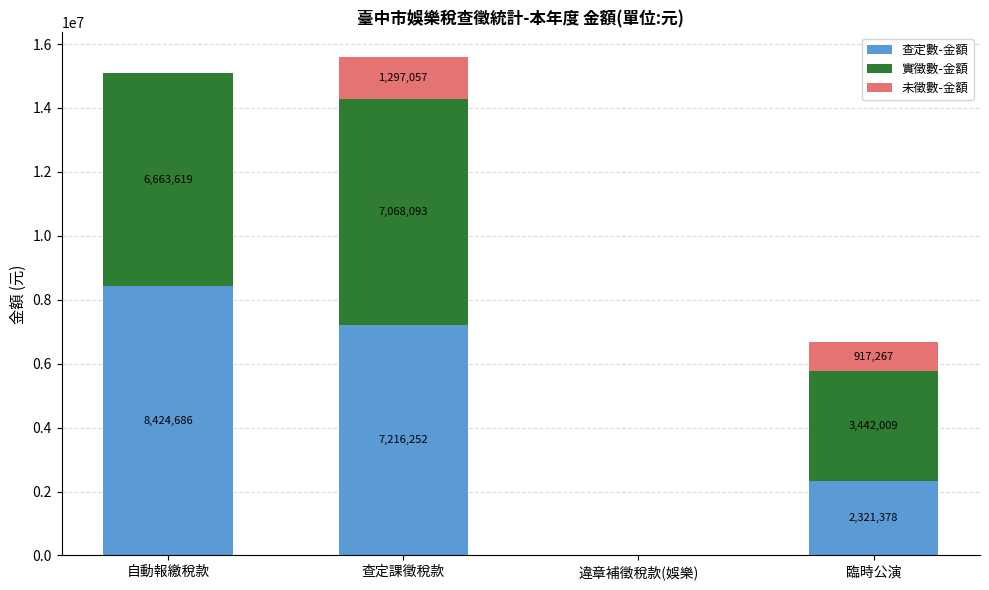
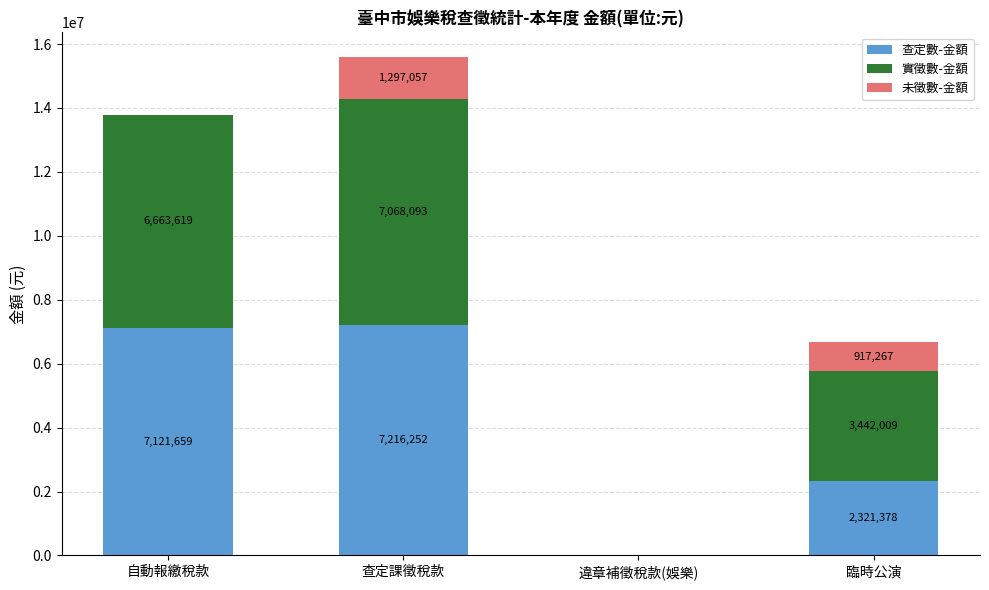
  {
    "查定數-金額": {
-     "自動報繳稅款": "8,424,686",
+     "自動報繳稅款": "7,121,659",
      "查定課徵稅款": "7,216,252",
      "臨時公演": "2,321,378"
    },
    "實徵數-金額": {
      "自動報繳稅款": "6,663,619",
      "查定課徵稅款": "7,068,093",
      "臨時公演": "3,442,009"
    },
    "未徵數-金額": {
      "查定課徵稅款": "1,297,057",
      "臨時公演": "917,267"
    }
  }
